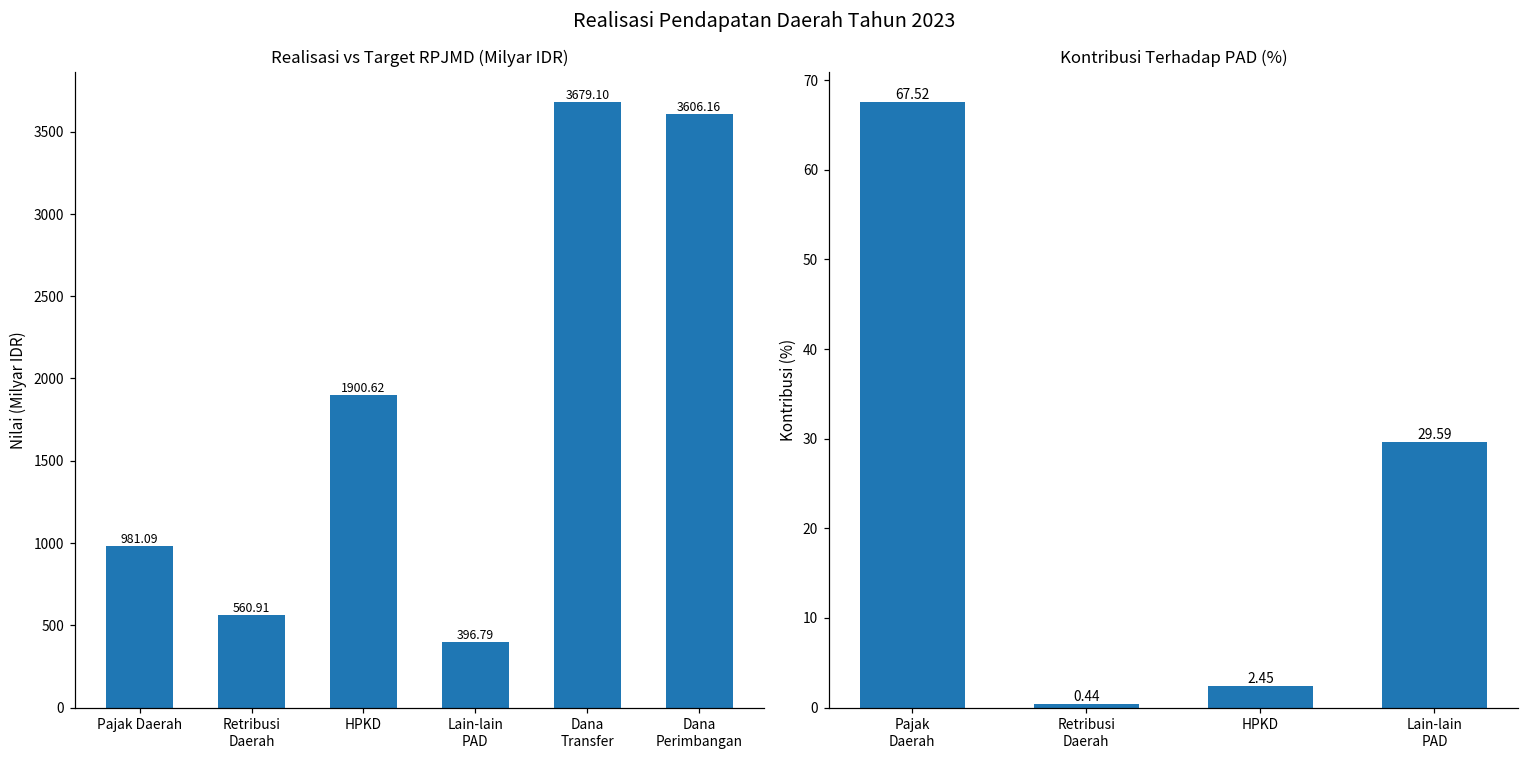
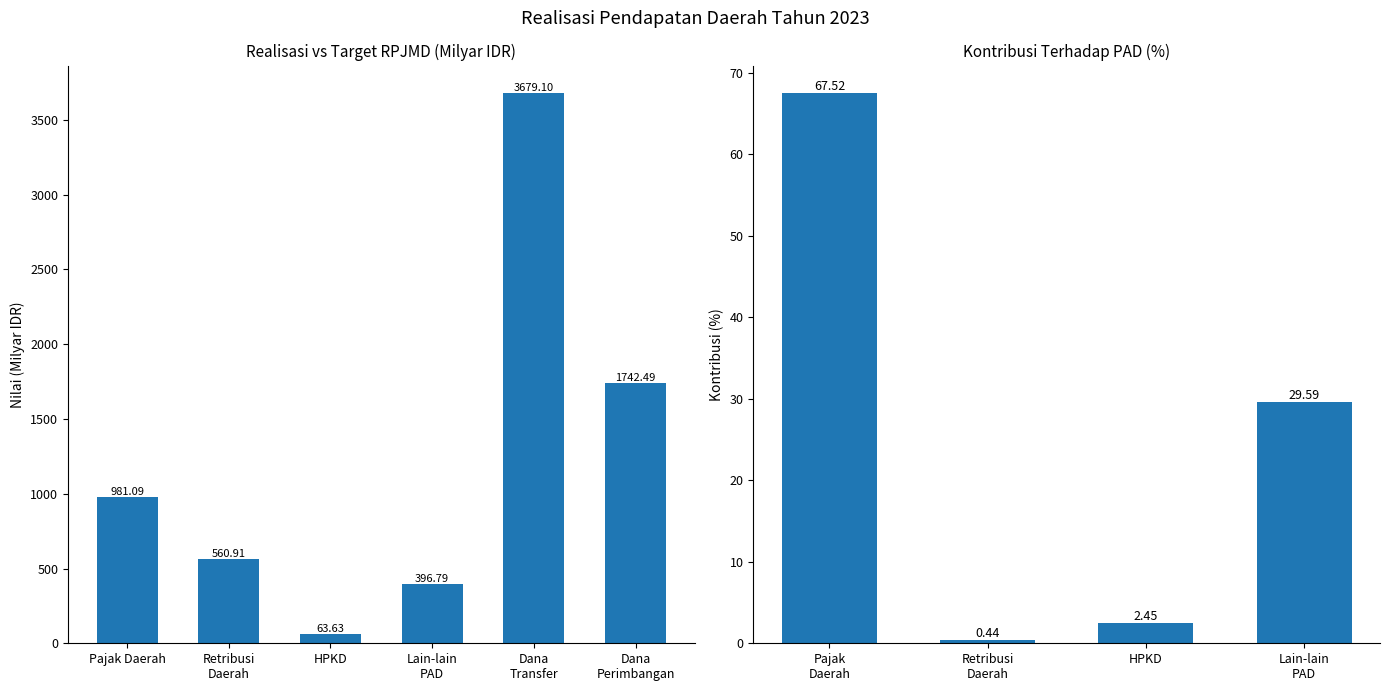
  {
    "Realisasi vs Target RPJMD (Milyar IDR)": {
      "Pajak Daerah": 981.09,
      "Retribusi Daerah": 560.91,
-     "HPKD": 1900.62,
+     "HPKD": 63.63,
      "Lain-lain PAD": 396.79,
      "Dana Transfer": 3679.10,
-     "Dana Perimbangan": 3606.16
+     "Dana Perimbangan": 1742.49
    },
    "Kontribusi Terhadap PAD (%)": {
      "Pajak Daerah": 67.52,
      "Retribusi Daerah": 0.44,
      "HPKD": 2.45,
      "Lain-lain PAD": 29.59
    }
  }
